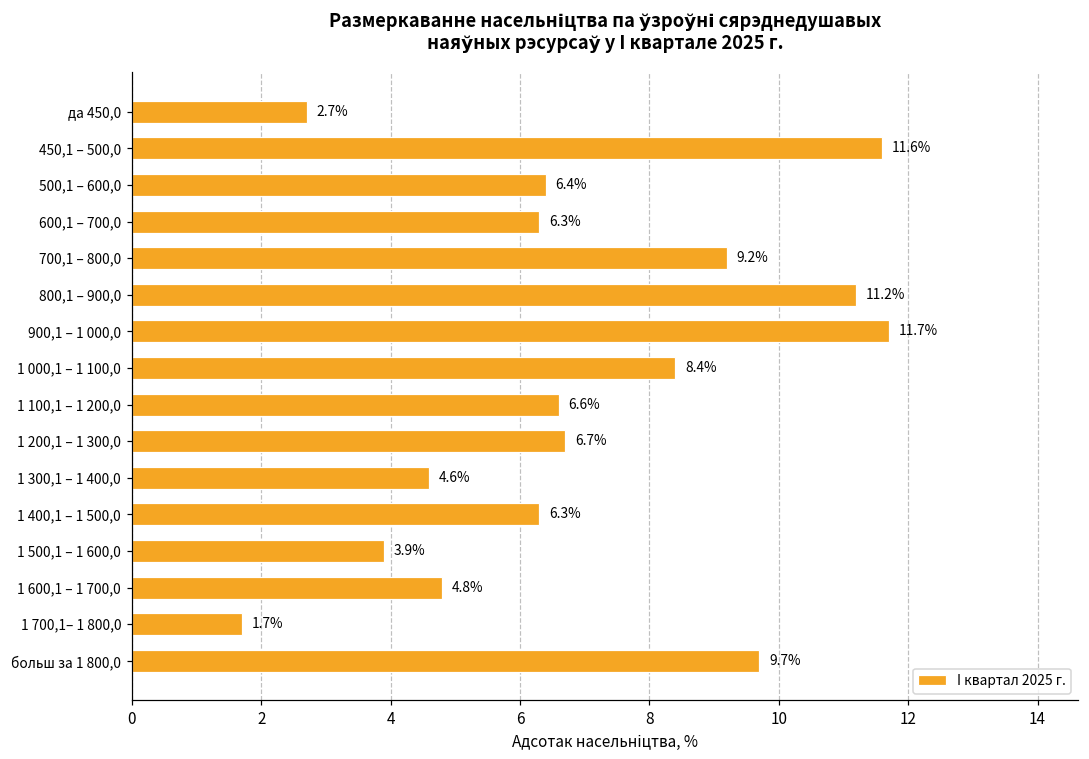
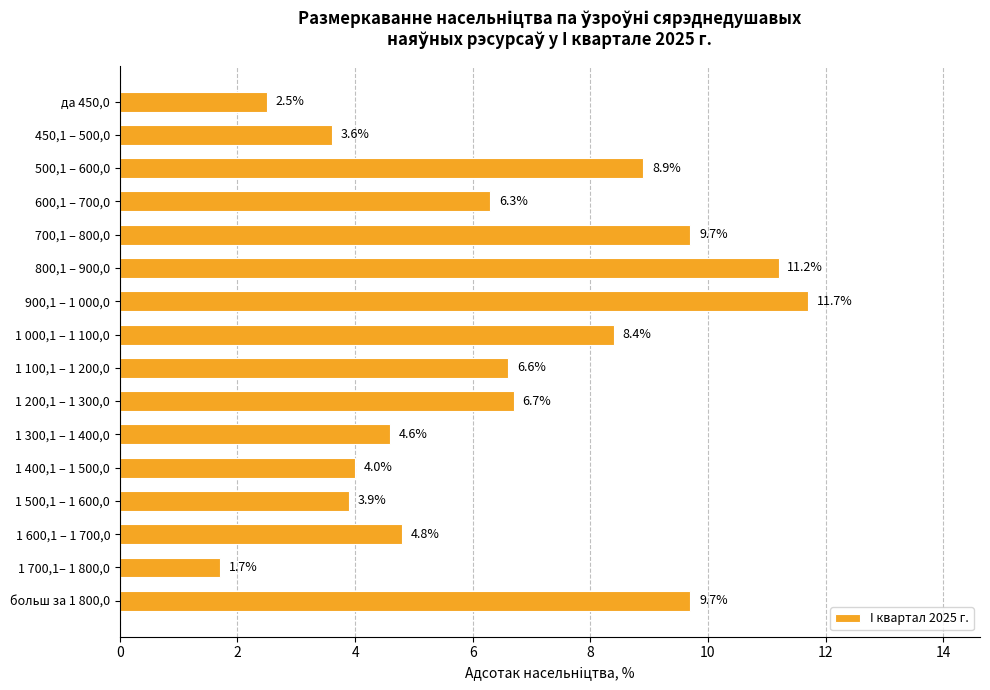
  {
-   "да 450,0": "2.7%",
-   "450,1 – 500,0": "11.6%",
-   "500,1 – 600,0": "6.4%",
+   "да 450,0": "2.5%",
+   "450,1 – 500,0": "3.6%",
+   "500,1 – 600,0": "8.9%",
    "600,1 – 700,0": "6.3%",
-   "700,1 – 800,0": "9.2%",
+   "700,1 – 800,0": "9.7%",
    "800,1 – 900,0": "11.2%",
    "900,1 – 1 000,0": "11.7%",
    "1 000,1 – 1 100,0": "8.4%",
    "1 100,1 – 1 200,0": "6.6%",
    "1 200,1 – 1 300,0": "6.7%",
    "1 300,1 – 1 400,0": "4.6%",
-   "1 400,1 – 1 500,0": "6.3%",
+   "1 400,1 – 1 500,0": "4.0%",
    "1 500,1 – 1 600,0": "3.9%",
    "1 600,1 – 1 700,0": "4.8%",
    "1 700,1– 1 800,0": "1.7%",
    "больш за 1 800,0": "9.7%"
  }
